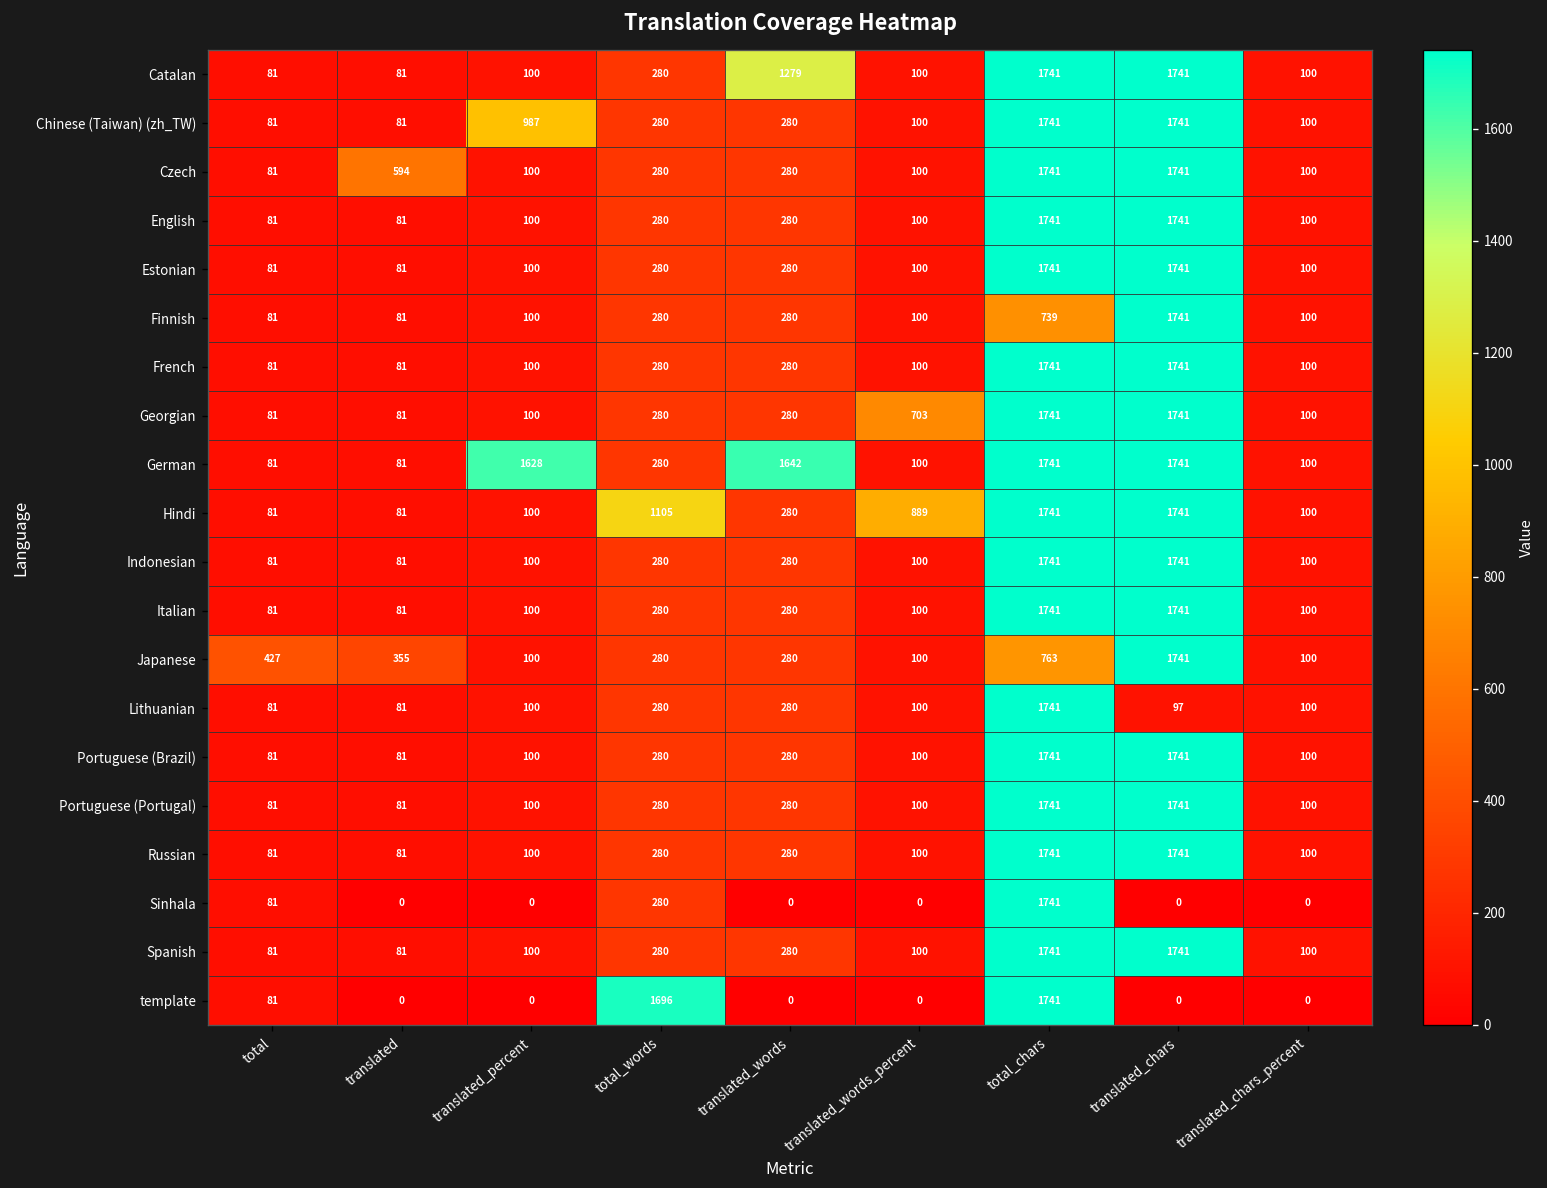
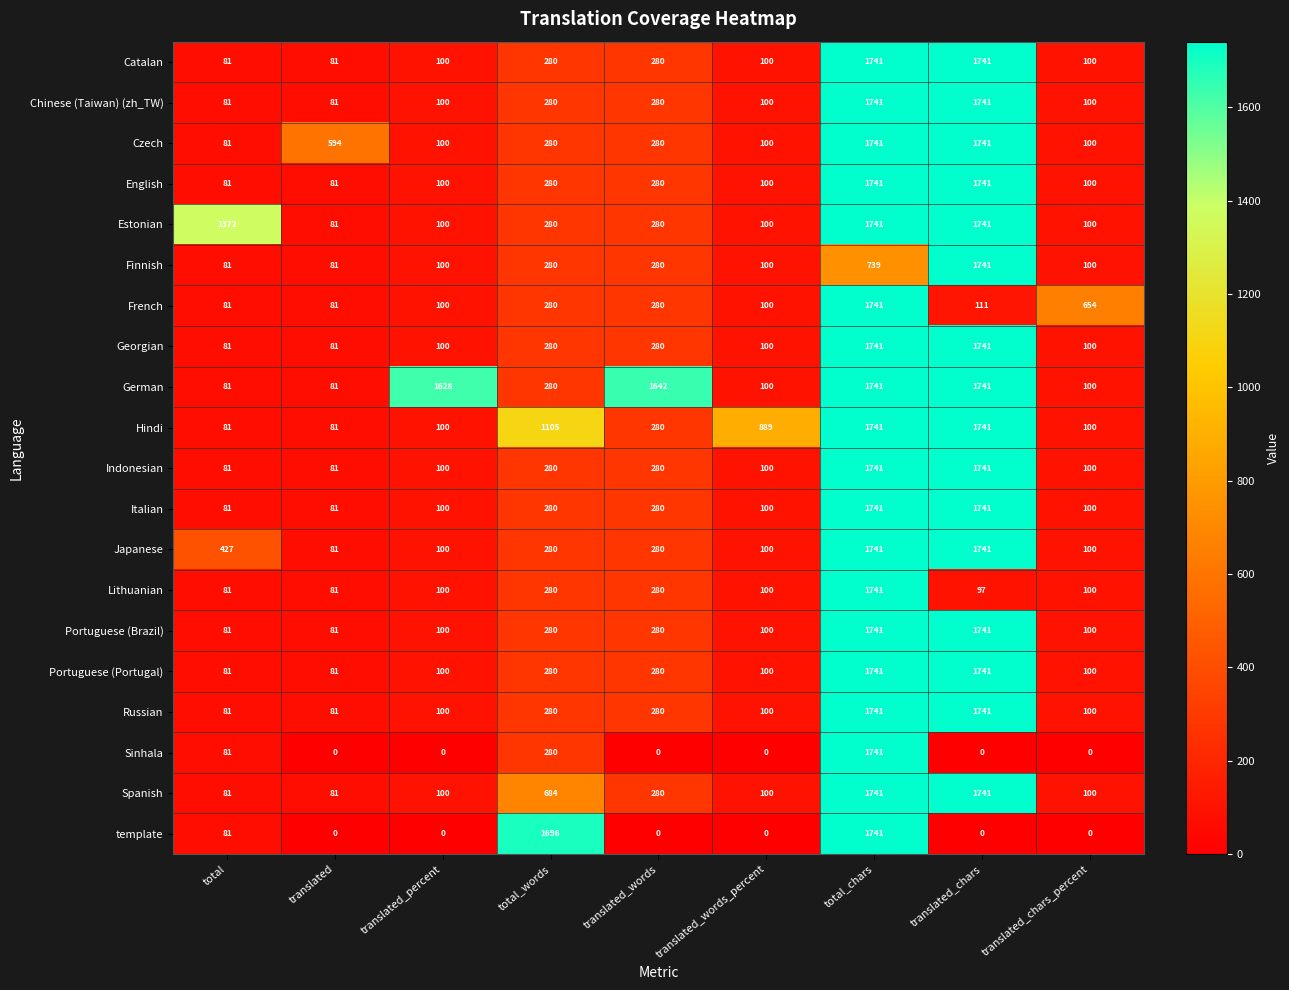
  {
    "Catalan": {
      "total": 81,
      "translated": 81,
      "translated_percent": 100,
      "total_words": 280,
-     "translated_words": 1279,
+     "translated_words": 280,
      "translated_words_percent": 100,
      "total_chars": 1741,
      "translated_chars": 1741,
      "translated_chars_percent": 100
    },
    "Chinese (Taiwan) (zh_TW)": {
      "total": 81,
      "translated": 81,
-     "translated_percent": 987,
+     "translated_percent": 100,
      "total_words": 280,
      "translated_words": 280,
      "translated_words_percent": 100,
      "total_chars": 1741,
      "translated_chars": 1741,
      "translated_chars_percent": 100
    },
    "Czech": {
      "total": 81,
      "translated": 594,
      "translated_percent": 100,
      "total_words": 280,
      "translated_words": 280,
      "translated_words_percent": 100,
      "total_chars": 1741,
      "translated_chars": 1741,
      "translated_chars_percent": 100
    },
    "English": {
      "total": 81,
      "translated": 81,
      "translated_percent": 100,
      "total_words": 280,
      "translated_words": 280,
      "translated_words_percent": 100,
      "total_chars": 1741,
      "translated_chars": 1741,
      "translated_chars_percent": 100
    },
    "Estonian": {
-     "total": 81,
+     "total": 1372,
      "translated": 81,
      "translated_percent": 100,
      "total_words": 280,
      "translated_words": 280,
      "translated_words_percent": 100,
      "total_chars": 1741,
      "translated_chars": 1741,
      "translated_chars_percent": 100
    },
    "Finnish": {
      "total": 81,
      "translated": 81,
      "translated_percent": 100,
      "total_words": 280,
      "translated_words": 280,
      "translated_words_percent": 100,
      "total_chars": 739,
      "translated_chars": 1741,
      "translated_chars_percent": 100
    },
    "French": {
      "total": 81,
      "translated": 81,
      "translated_percent": 100,
      "total_words": 280,
      "translated_words": 280,
      "translated_words_percent": 100,
      "total_chars": 1741,
-     "translated_chars": 1741,
-     "translated_chars_percent": 100
+     "translated_chars": 111,
+     "translated_chars_percent": 654
    },
    "Georgian": {
      "total": 81,
      "translated": 81,
      "translated_percent": 100,
      "total_words": 280,
      "translated_words": 280,
-     "translated_words_percent": 703,
+     "translated_words_percent": 100,
      "total_chars": 1741,
      "translated_chars": 1741,
      "translated_chars_percent": 100
    },
    "German": {
      "total": 81,
      "translated": 81,
      "translated_percent": 1628,
      "total_words": 280,
      "translated_words": 1642,
      "translated_words_percent": 100,
      "total_chars": 1741,
      "translated_chars": 1741,
      "translated_chars_percent": 100
    },
    "Hindi": {
      "total": 81,
      "translated": 81,
      "translated_percent": 100,
      "total_words": 1105,
      "translated_words": 280,
      "translated_words_percent": 889,
      "total_chars": 1741,
      "translated_chars": 1741,
      "translated_chars_percent": 100
    },
    "Indonesian": {
      "total": 81,
      "translated": 81,
      "translated_percent": 100,
      "total_words": 280,
      "translated_words": 280,
      "translated_words_percent": 100,
      "total_chars": 1741,
      "translated_chars": 1741,
      "translated_chars_percent": 100
    },
    "Italian": {
      "total": 81,
      "translated": 81,
      "translated_percent": 100,
      "total_words": 280,
      "translated_words": 280,
      "translated_words_percent": 100,
      "total_chars": 1741,
      "translated_chars": 1741,
      "translated_chars_percent": 100
    },
    "Japanese": {
      "total": 427,
-     "translated": 355,
+     "translated": 81,
      "translated_percent": 100,
      "total_words": 280,
      "translated_words": 280,
      "translated_words_percent": 100,
-     "total_chars": 763,
+     "total_chars": 1741,
      "translated_chars": 1741,
      "translated_chars_percent": 100
    },
    "Lithuanian": {
      "total": 81,
      "translated": 81,
      "translated_percent": 100,
      "total_words": 280,
      "translated_words": 280,
      "translated_words_percent": 100,
      "total_chars": 1741,
      "translated_chars": 97,
      "translated_chars_percent": 100
    },
    "Portuguese (Brazil)": {
      "total": 81,
      "translated": 81,
      "translated_percent": 100,
      "total_words": 280,
      "translated_words": 280,
      "translated_words_percent": 100,
      "total_chars": 1741,
      "translated_chars": 1741,
      "translated_chars_percent": 100
    },
    "Portuguese (Portugal)": {
      "total": 81,
      "translated": 81,
      "translated_percent": 100,
      "total_words": 280,
      "translated_words": 280,
      "translated_words_percent": 100,
      "total_chars": 1741,
      "translated_chars": 1741,
      "translated_chars_percent": 100
    },
    "Russian": {
      "total": 81,
      "translated": 81,
      "translated_percent": 100,
      "total_words": 280,
      "translated_words": 280,
      "translated_words_percent": 100,
      "total_chars": 1741,
      "translated_chars": 1741,
      "translated_chars_percent": 100
    },
    "Sinhala": {
      "total": 81,
      "translated": 0,
      "translated_percent": 0,
      "total_words": 280,
      "translated_words": 0,
      "translated_words_percent": 0,
      "total_chars": 1741,
      "translated_chars": 0,
      "translated_chars_percent": 0
    },
    "Spanish": {
      "total": 81,
      "translated": 81,
      "translated_percent": 100,
-     "total_words": 280,
+     "total_words": 684,
      "translated_words": 280,
      "translated_words_percent": 100,
      "total_chars": 1741,
      "translated_chars": 1741,
      "translated_chars_percent": 100
    },
    "template": {
      "total": 81,
      "translated": 0,
      "translated_percent": 0,
      "total_words": 1696,
      "translated_words": 0,
      "translated_words_percent": 0,
      "total_chars": 1741,
      "translated_chars": 0,
      "translated_chars_percent": 0
    }
  }
